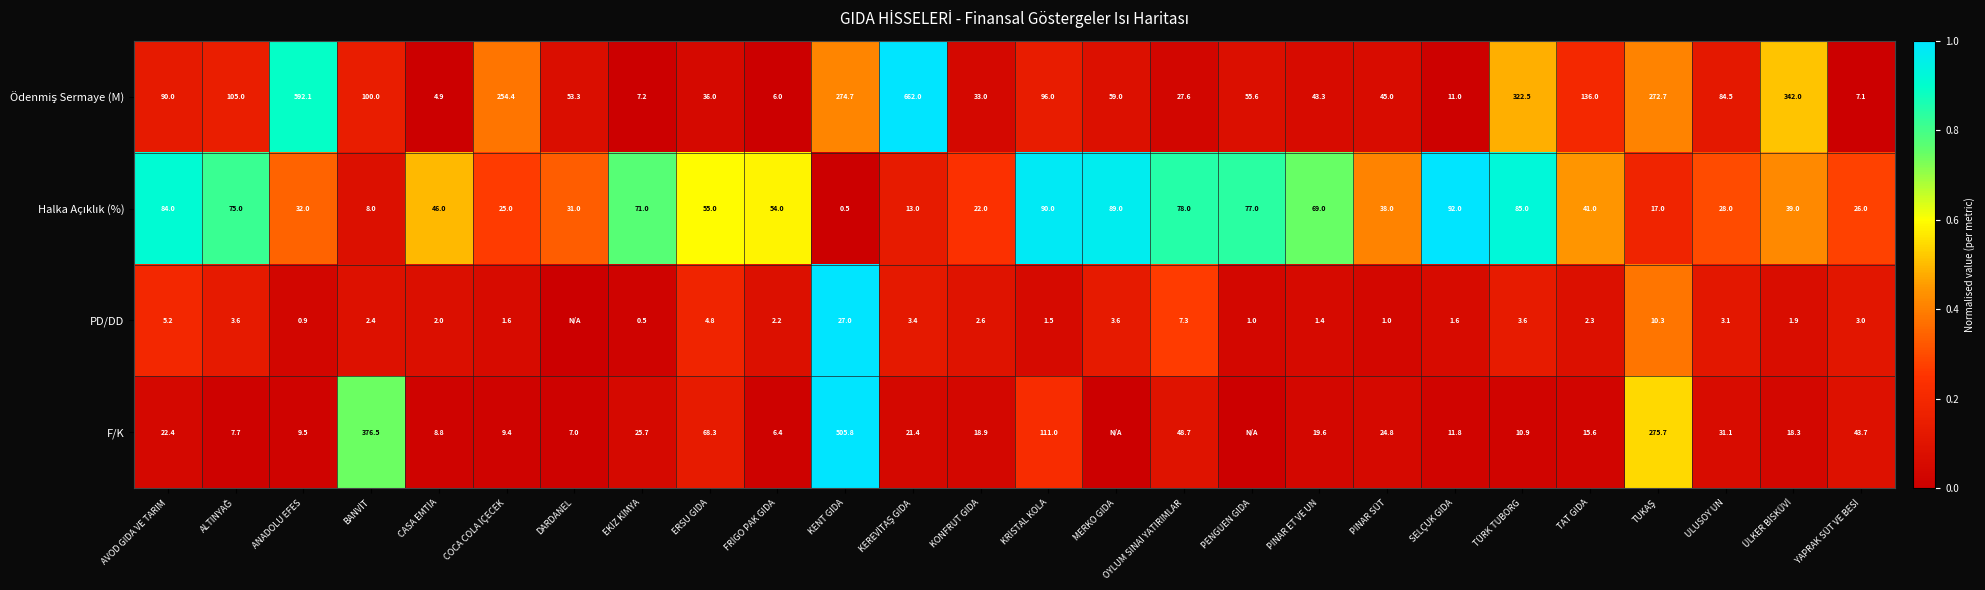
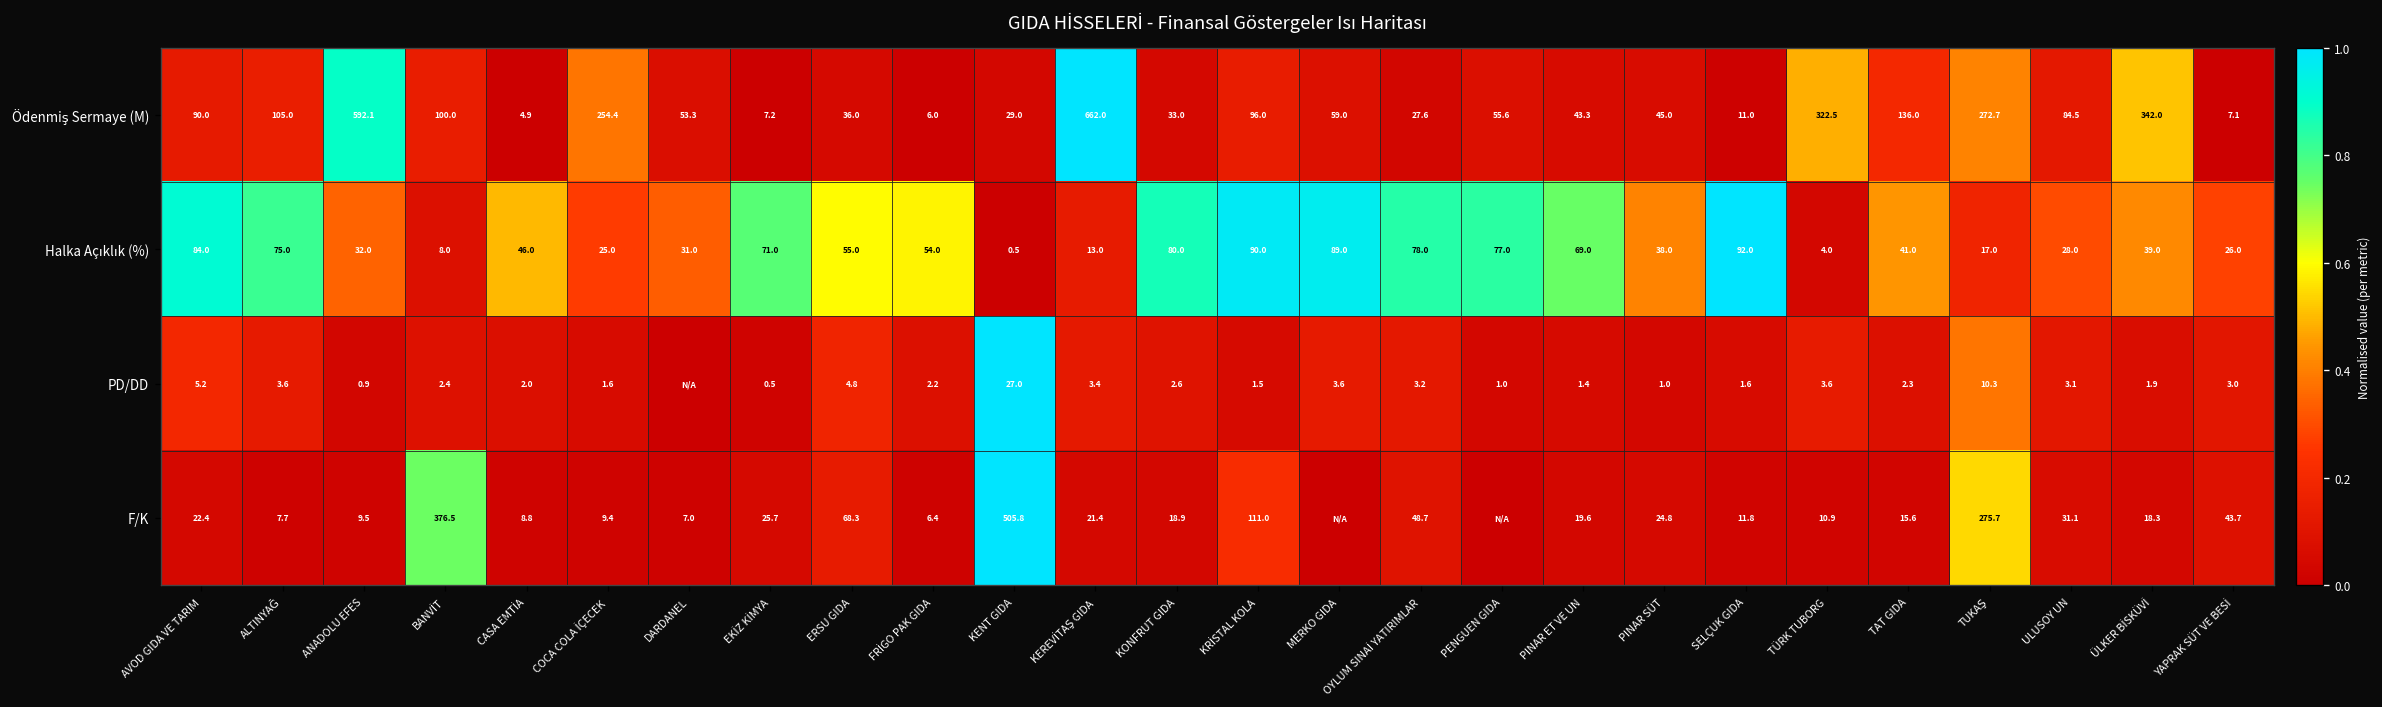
  {
    "Ödenmiş Sermaye (M)": {
      "AVOD GIDA VE TARIM": 90.0,
      "ALTINYAĞ": 105.0,
      "ANADOLU EFES": 592.1,
      "BANVİT": 100.0,
      "CASA EMTİA": 4.9,
      "COCA COLA İÇECEK": 254.4,
      "DARDANEL": 53.3,
      "EKİZ KİMYA": 7.2,
      "ERSU GIDA": 36.0,
      "FRİGO PAK GIDA": 6.0,
-     "KENT GIDA": 274.7,
+     "KENT GIDA": 29.0,
      "KEREVİTAŞ GIDA": 662.0,
      "KONFRUT GIDA": 33.0,
      "KRİSTAL KOLA": 96.0,
      "MERKO GIDA": 59.0,
      "OYLUM SINAİ YATIRIMLAR": 27.6,
      "PENGUEN GIDA": 55.6,
      "PINAR ET VE UN": 43.3,
      "PINAR SÜT": 45.0,
      "SELÇUK GIDA": 11.0,
      "TÜRK TUBORG": 322.5,
      "TAT GIDA": 136.0,
      "TUKAŞ": 272.7,
      "ULUSOY UN": 84.5,
      "ÜLKER BİSKÜVİ": 342.0,
      "YAPRAK SÜT VE BESİ": 7.1
    },
    "Halka Açıklık (%)": {
      "AVOD GIDA VE TARIM": 84.0,
      "ALTINYAĞ": 75.0,
      "ANADOLU EFES": 32.0,
      "BANVİT": 8.0,
      "CASA EMTİA": 46.0,
      "COCA COLA İÇECEK": 25.0,
      "DARDANEL": 31.0,
      "EKİZ KİMYA": 71.0,
      "ERSU GIDA": 55.0,
      "FRİGO PAK GIDA": 54.0,
      "KENT GIDA": 0.5,
      "KEREVİTAŞ GIDA": 13.0,
-     "KONFRUT GIDA": 22.0,
+     "KONFRUT GIDA": 80.0,
      "KRİSTAL KOLA": 90.0,
      "MERKO GIDA": 89.0,
      "OYLUM SINAİ YATIRIMLAR": 78.0,
      "PENGUEN GIDA": 77.0,
      "PINAR ET VE UN": 69.0,
      "PINAR SÜT": 38.0,
      "SELÇUK GIDA": 92.0,
-     "TÜRK TUBORG": 85.0,
+     "TÜRK TUBORG": 4.0,
      "TAT GIDA": 41.0,
      "TUKAŞ": 17.0,
      "ULUSOY UN": 28.0,
      "ÜLKER BİSKÜVİ": 39.0,
      "YAPRAK SÜT VE BESİ": 26.0
    },
    "PD/DD": {
      "AVOD GIDA VE TARIM": 5.2,
      "ALTINYAĞ": 3.6,
      "ANADOLU EFES": 0.9,
      "BANVİT": 2.4,
      "CASA EMTİA": 2.0,
      "COCA COLA İÇECEK": 1.6,
      "EKİZ KİMYA": 0.5,
      "ERSU GIDA": 4.8,
      "FRİGO PAK GIDA": 2.2,
      "KENT GIDA": 27.0,
      "KEREVİTAŞ GIDA": 3.4,
      "KONFRUT GIDA": 2.6,
      "KRİSTAL KOLA": 1.5,
      "MERKO GIDA": 3.6,
-     "OYLUM SINAİ YATIRIMLAR": 7.3,
+     "OYLUM SINAİ YATIRIMLAR": 3.2,
      "PENGUEN GIDA": 1.0,
      "PINAR ET VE UN": 1.4,
      "PINAR SÜT": 1.0,
      "SELÇUK GIDA": 1.6,
      "TÜRK TUBORG": 3.6,
      "TAT GIDA": 2.3,
      "TUKAŞ": 10.3,
      "ULUSOY UN": 3.1,
      "ÜLKER BİSKÜVİ": 1.9,
      "YAPRAK SÜT VE BESİ": 3.0
    },
    "F/K": {
      "AVOD GIDA VE TARIM": 22.4,
      "ALTINYAĞ": 7.7,
      "ANADOLU EFES": 9.5,
      "BANVİT": 376.5,
      "CASA EMTİA": 8.8,
      "COCA COLA İÇECEK": 9.4,
      "DARDANEL": 7.0,
      "EKİZ KİMYA": 25.7,
      "ERSU GIDA": 68.3,
      "FRİGO PAK GIDA": 6.4,
      "KENT GIDA": 505.8,
      "KEREVİTAŞ GIDA": 21.4,
      "KONFRUT GIDA": 18.9,
      "KRİSTAL KOLA": 111.0,
      "OYLUM SINAİ YATIRIMLAR": 48.7,
      "PINAR ET VE UN": 19.6,
      "PINAR SÜT": 24.8,
      "SELÇUK GIDA": 11.8,
      "TÜRK TUBORG": 10.9,
      "TAT GIDA": 15.6,
      "TUKAŞ": 275.7,
      "ULUSOY UN": 31.1,
      "ÜLKER BİSKÜVİ": 18.3,
      "YAPRAK SÜT VE BESİ": 43.7
    }
  }
